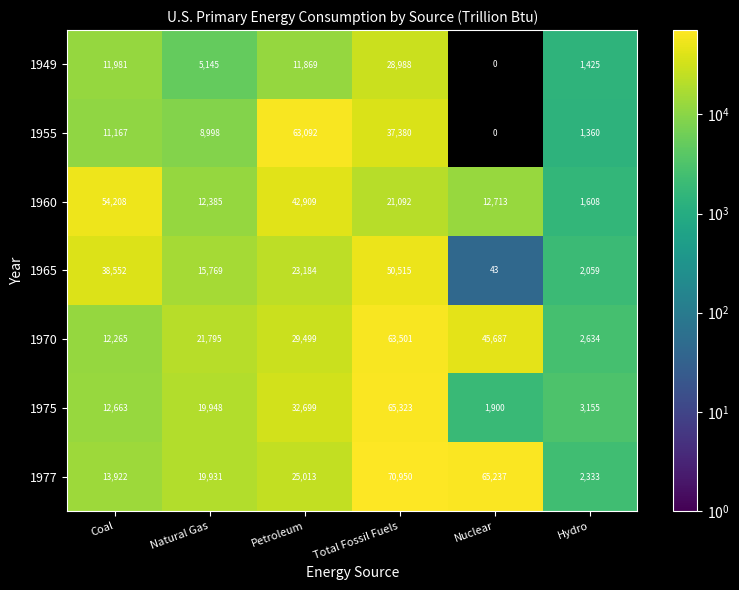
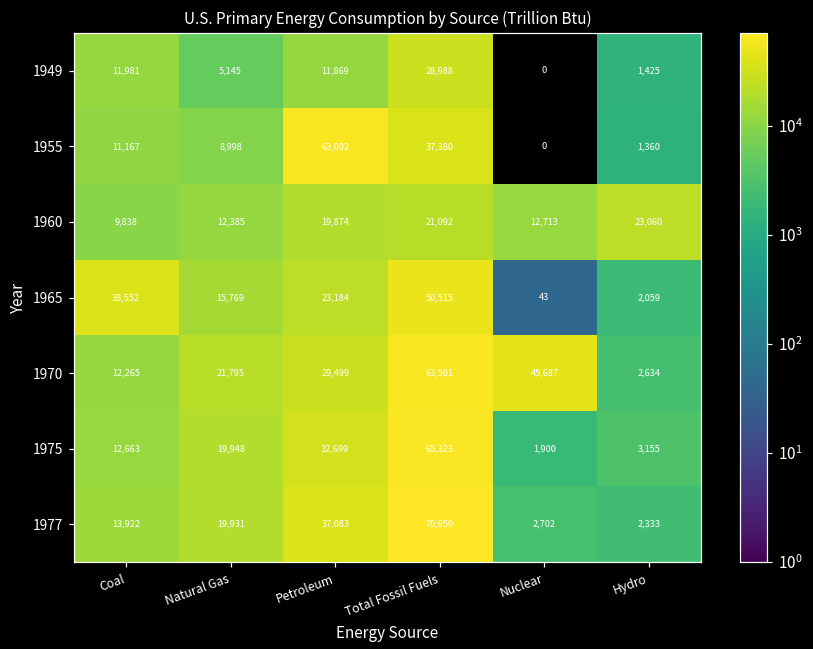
  {
    "1949": {
      "Coal": "11,981",
      "Natural Gas": "5,145",
      "Petroleum": "11,869",
      "Total Fossil Fuels": "28,988",
      "Nuclear": "0",
      "Hydro": "1,425"
    },
    "1955": {
      "Coal": "11,167",
      "Natural Gas": "8,998",
      "Petroleum": "63,092",
      "Total Fossil Fuels": "37,380",
      "Nuclear": "0",
      "Hydro": "1,360"
    },
    "1960": {
-     "Coal": "54,208",
+     "Coal": "9,838",
      "Natural Gas": "12,385",
-     "Petroleum": "42,909",
+     "Petroleum": "19,874",
      "Total Fossil Fuels": "21,092",
      "Nuclear": "12,713",
-     "Hydro": "1,608"
+     "Hydro": "23,060"
    },
    "1965": {
      "Coal": "38,552",
      "Natural Gas": "15,769",
      "Petroleum": "23,184",
      "Total Fossil Fuels": "50,515",
      "Nuclear": "43",
      "Hydro": "2,059"
    },
    "1970": {
      "Coal": "12,265",
      "Natural Gas": "21,795",
      "Petroleum": "29,499",
      "Total Fossil Fuels": "63,501",
      "Nuclear": "45,687",
      "Hydro": "2,634"
    },
    "1975": {
      "Coal": "12,663",
      "Natural Gas": "19,948",
      "Petroleum": "32,699",
      "Total Fossil Fuels": "65,323",
      "Nuclear": "1,900",
      "Hydro": "3,155"
    },
    "1977": {
      "Coal": "13,922",
      "Natural Gas": "19,931",
-     "Petroleum": "25,013",
+     "Petroleum": "37,083",
      "Total Fossil Fuels": "70,950",
-     "Nuclear": "65,237",
+     "Nuclear": "2,702",
      "Hydro": "2,333"
    }
  }
